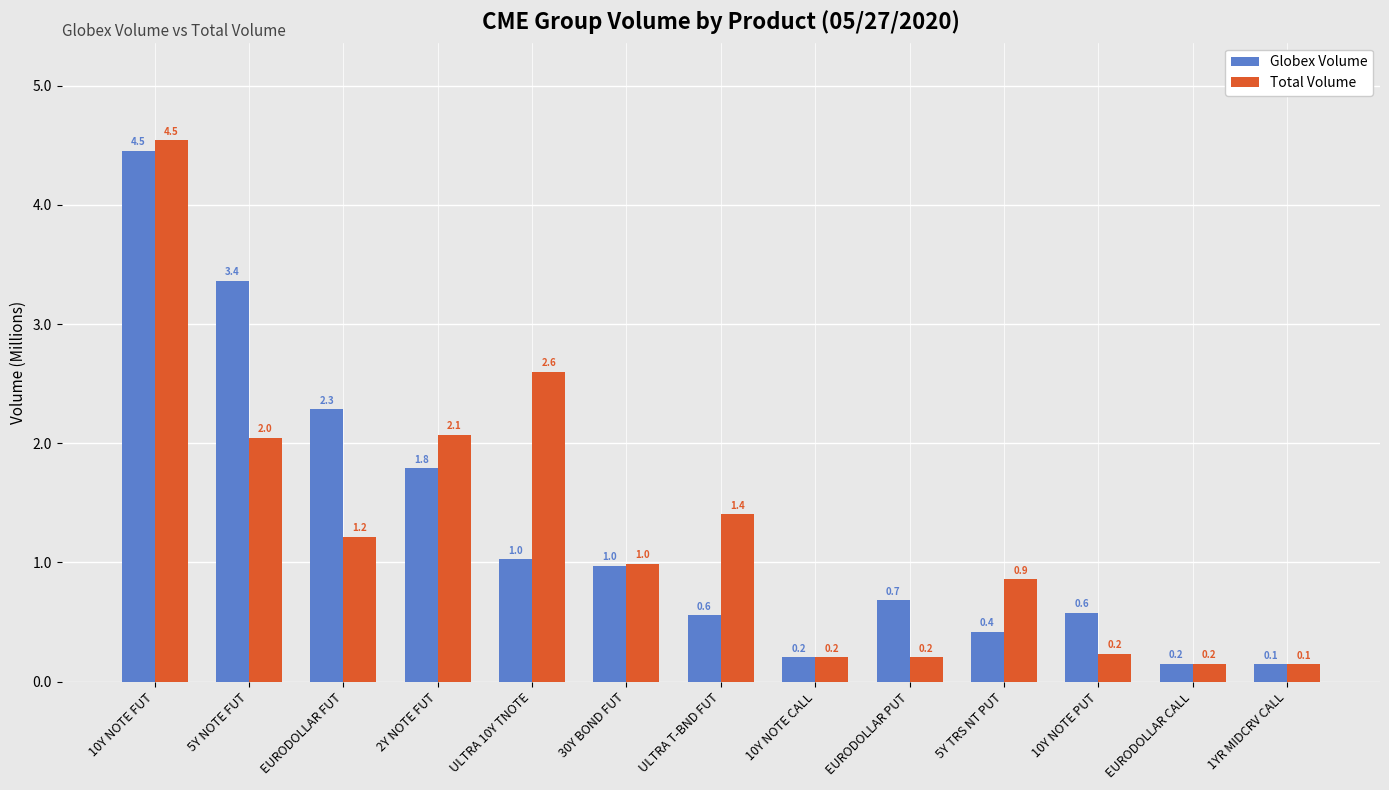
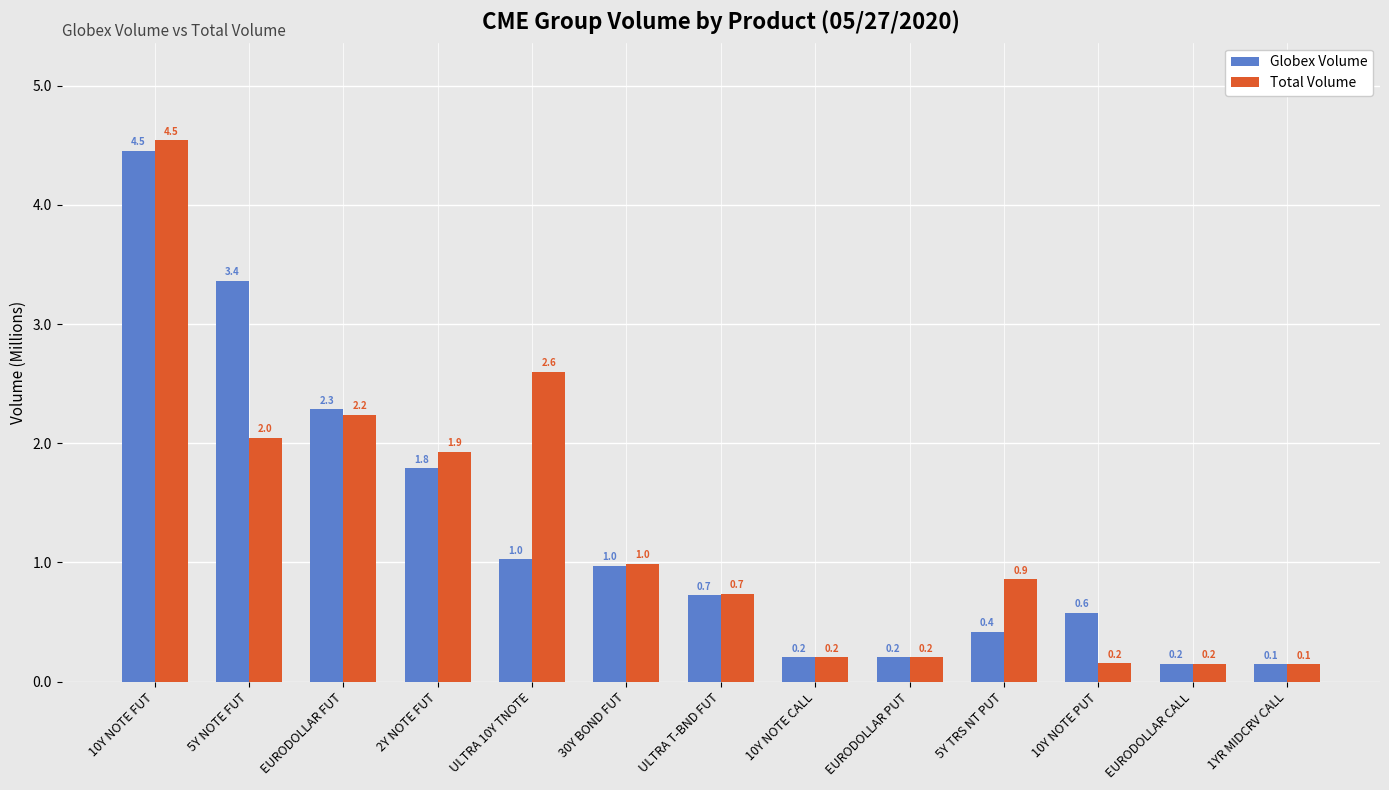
  {
    "Globex Volume": {
      "10Y NOTE FUT": 4.5,
      "5Y NOTE FUT": 3.4,
      "EURODOLLAR FUT": 2.3,
      "2Y NOTE FUT": 1.8,
      "ULTRA 10Y TNOTE": 1.0,
      "30Y BOND FUT": 1.0,
-     "ULTRA T-BND FUT": 0.6,
+     "ULTRA T-BND FUT": 0.7,
      "10Y NOTE CALL": 0.2,
-     "EURODOLLAR PUT": 0.7,
+     "EURODOLLAR PUT": 0.2,
      "5Y TRS NT PUT": 0.4,
      "10Y NOTE PUT": 0.6,
      "EURODOLLAR CALL": 0.2,
      "1YR MIDCRV CALL": 0.1
    },
    "Total Volume": {
      "10Y NOTE FUT": 4.5,
      "5Y NOTE FUT": 2.0,
-     "EURODOLLAR FUT": 1.2,
-     "2Y NOTE FUT": 2.1,
+     "EURODOLLAR FUT": 2.2,
+     "2Y NOTE FUT": 1.9,
      "ULTRA 10Y TNOTE": 2.6,
      "30Y BOND FUT": 1.0,
-     "ULTRA T-BND FUT": 1.4,
+     "ULTRA T-BND FUT": 0.7,
      "10Y NOTE CALL": 0.2,
      "EURODOLLAR PUT": 0.2,
      "5Y TRS NT PUT": 0.9,
-     "10Y NOTE PUT": 0.23,
+     "10Y NOTE PUT": 0.15,
      "EURODOLLAR CALL": 0.2,
      "1YR MIDCRV CALL": 0.1
    }
  }
